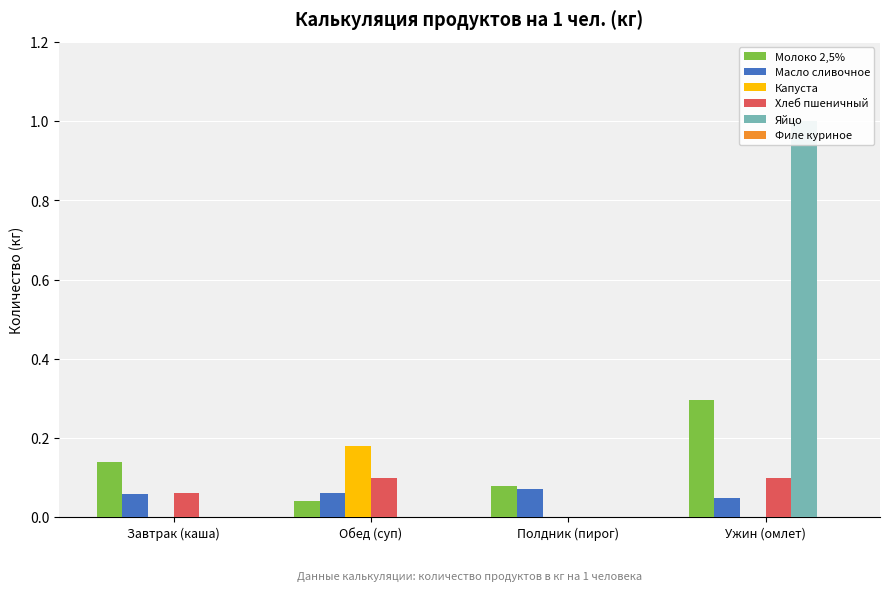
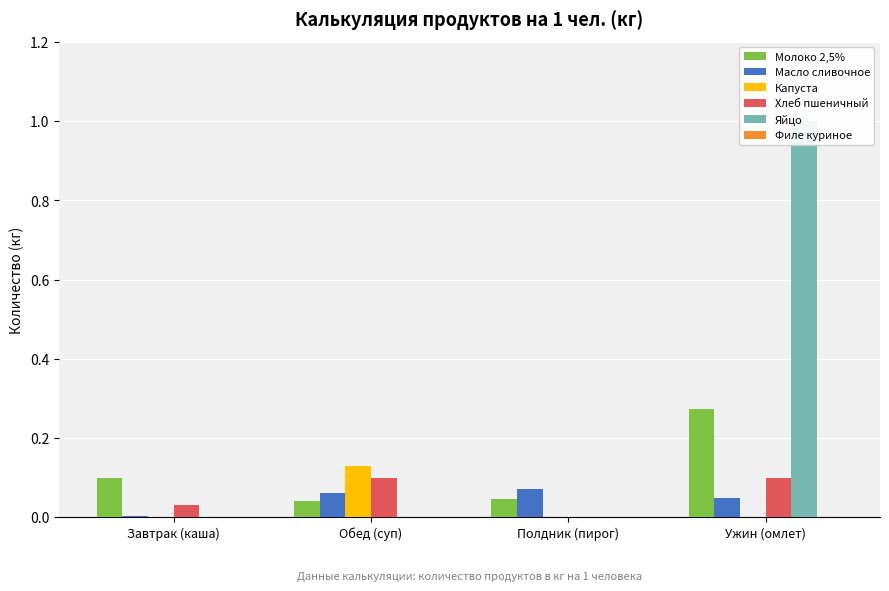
  {
    "Молоко 2,5%": {
-     "Завтрак (каша)": 0.14,
+     "Завтрак (каша)": 0.10,
      "Обед (суп)": 0.04,
-     "Полдник (пирог)": 0.08,
-     "Ужин (омлет)": 0.30
+     "Полдник (пирог)": 0.05,
+     "Ужин (омлет)": 0.27
    },
    "Масло сливочное": {
-     "Завтрак (каша)": 0.06,
+     "Завтрак (каша)": 0.00,
      "Обед (суп)": 0.06,
      "Полдник (пирог)": 0.07,
      "Ужин (омлет)": 0.05
    },
    "Капуста": {
      "Завтрак (каша)": 0.00,
-     "Обед (суп)": 0.18,
+     "Обед (суп)": 0.13,
      "Полдник (пирог)": 0.00,
      "Ужин (омлет)": 0.00
    },
    "Хлеб пшеничный": {
-     "Завтрак (каша)": 0.06,
+     "Завтрак (каша)": 0.03,
      "Обед (суп)": 0.10,
      "Полдник (пирог)": 0.00,
      "Ужин (омлет)": 0.10
    },
    "Яйцо": {
      "Завтрак (каша)": 0.00,
      "Обед (суп)": 0.00,
      "Полдник (пирог)": 0.00
    },
    "Филе куриное": {
      "Завтрак (каша)": 0.00,
      "Обед (суп)": 0.00,
      "Полдник (пирог)": 0.00,
      "Ужин (омлет)": 0.00
    }
  }
